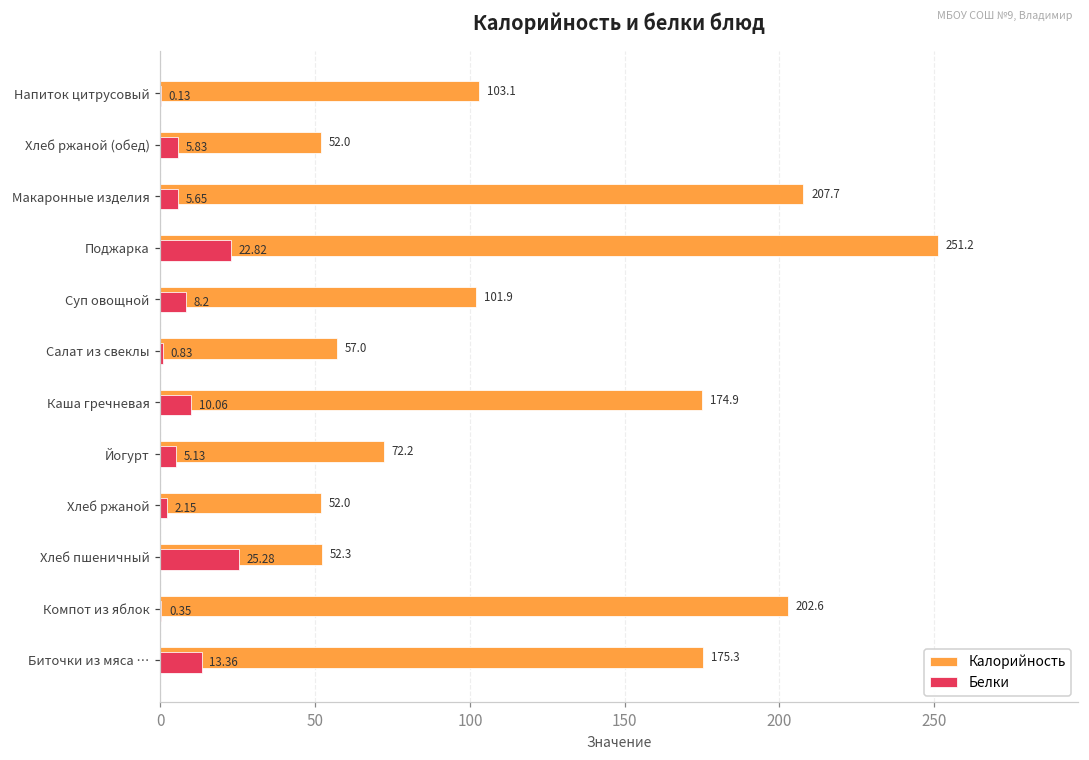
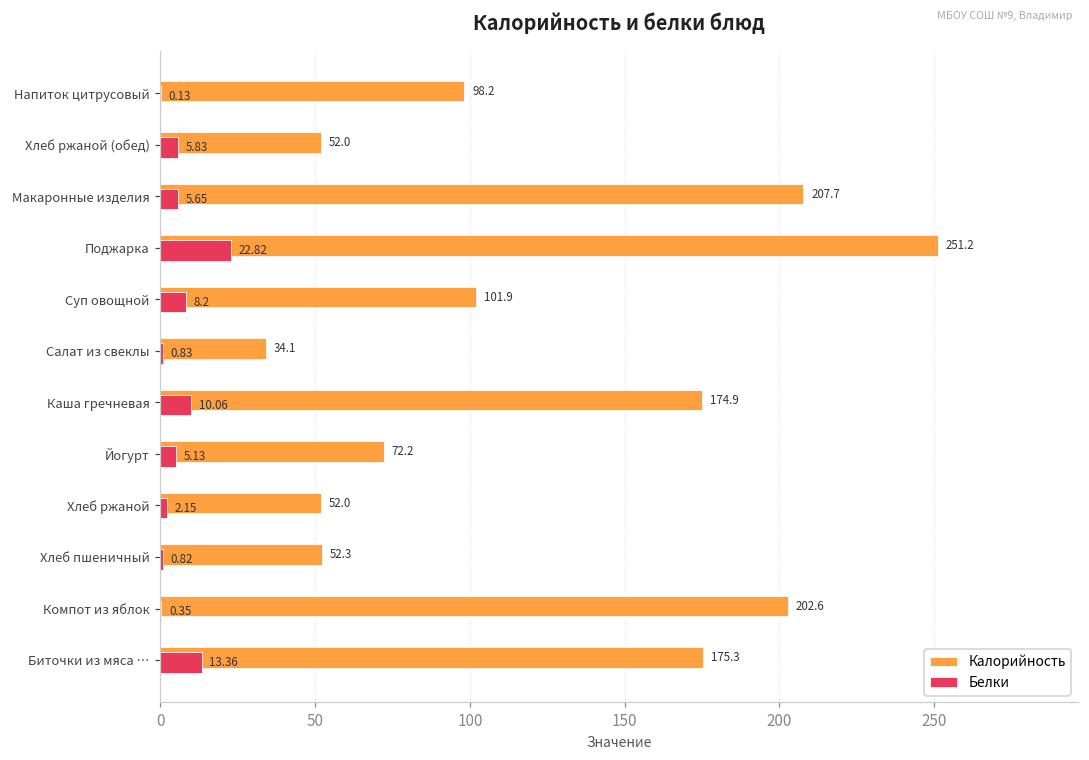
  {
    "Калорийность": {
-     "Напиток цитрусовый": 103.1,
+     "Напиток цитрусовый": 98.2,
      "Хлеб ржаной (обед)": 52.0,
      "Макаронные изделия": 207.7,
      "Поджарка": 251.2,
      "Суп овощной": 101.9,
-     "Салат из свеклы": 57.0,
+     "Салат из свеклы": 34.1,
      "Каша гречневая": 174.9,
      "Йогурт": 72.2,
      "Хлеб ржаной": 52.0,
      "Хлеб пшеничный": 52.3,
      "Компот из яблок": 202.6,
      "Биточки из мяса …": 175.3
    },
    "Белки": {
      "Напиток цитрусовый": 0.13,
-     "Хлеб пшеничный": 25.28,
+     "Хлеб пшеничный": 0.82,
      "Компот из яблок": 0.35
    }
  }
